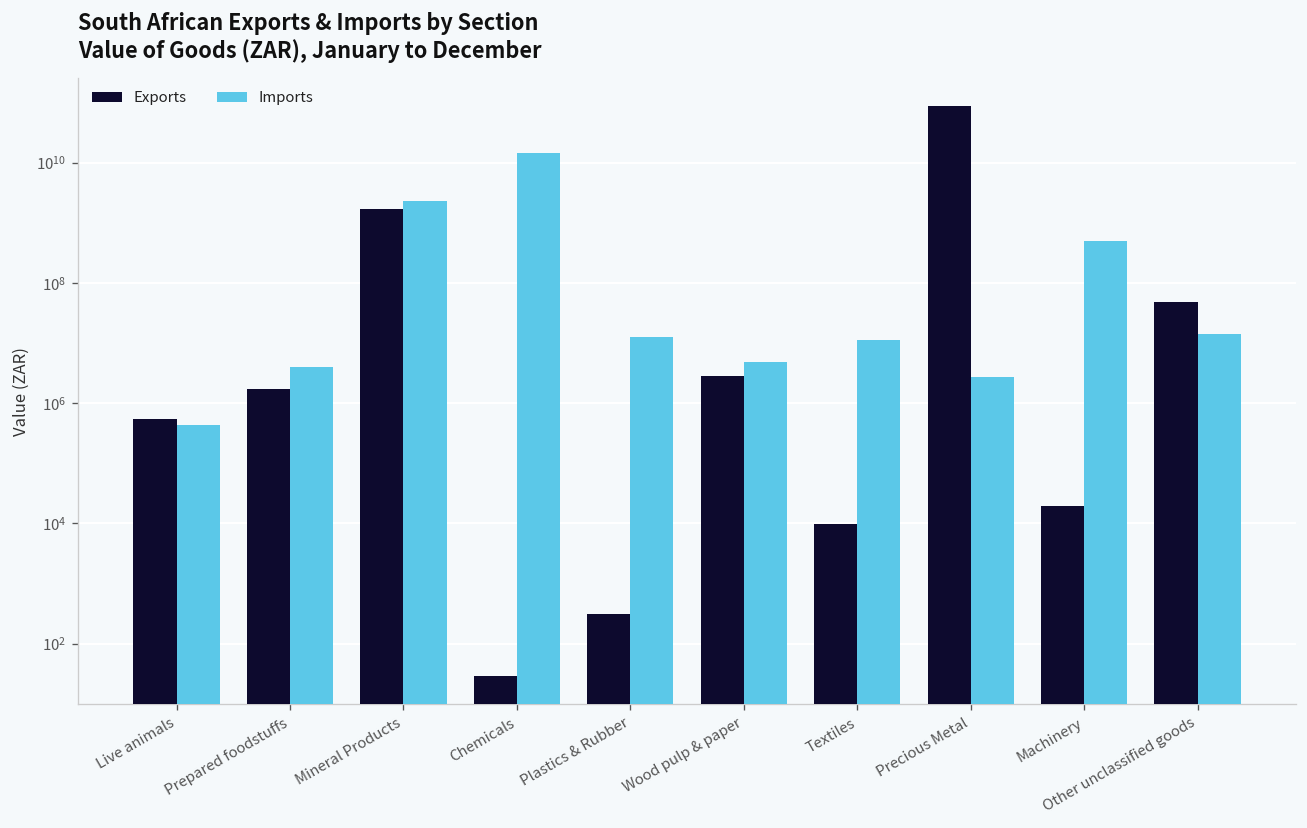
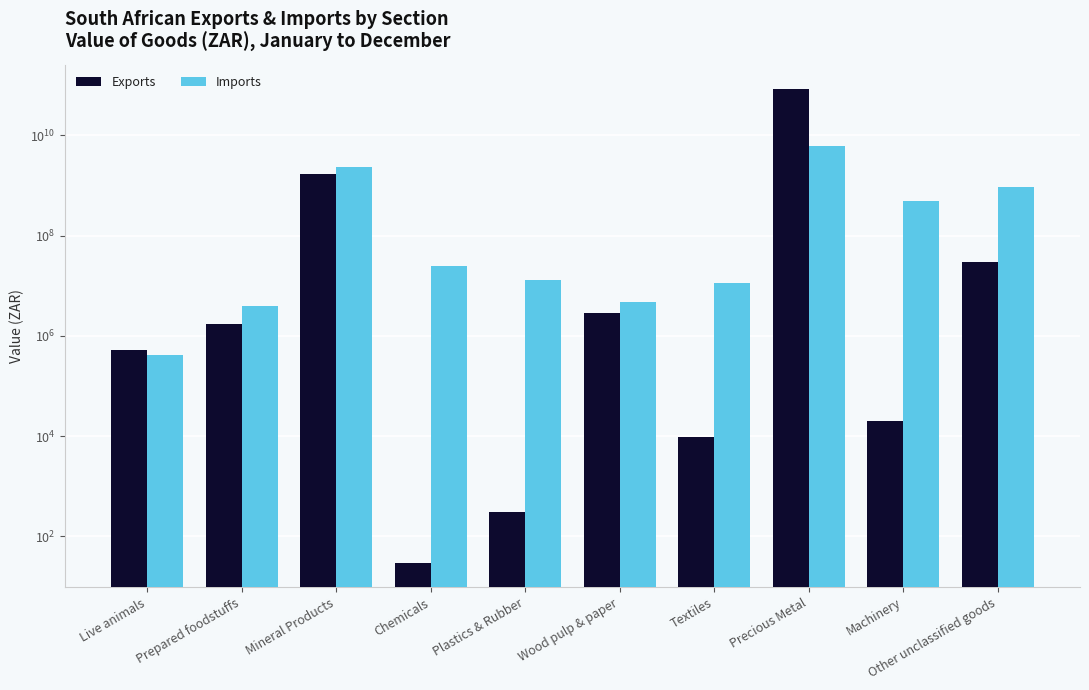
  {
    "Exports": {
      "Live animals": 500000,
      "Prepared foodstuffs": 1700000,
      "Mineral Products": 1700000000,
      "Chemicals": 30,
      "Plastics & Rubber": 300,
      "Wood pulp & paper": 3000000,
      "Textiles": 10000,
      "Precious Metal": 90000000000,
      "Machinery": 20000,
-     "Other unclassified goods": 50000000
+     "Other unclassified goods": 30000000
    },
    "Imports": {
      "Live animals": 400000,
      "Prepared foodstuffs": 4000000,
      "Mineral Products": 2000000000,
-     "Chemicals": 15000000000,
+     "Chemicals": 20000000,
      "Plastics & Rubber": 13000000,
      "Wood pulp & paper": 5000000,
      "Textiles": 11000000,
-     "Precious Metal": 3000000,
+     "Precious Metal": 6000000000,
      "Machinery": 500000000,
-     "Other unclassified goods": 14000000
+     "Other unclassified goods": 900000000
    }
  }
